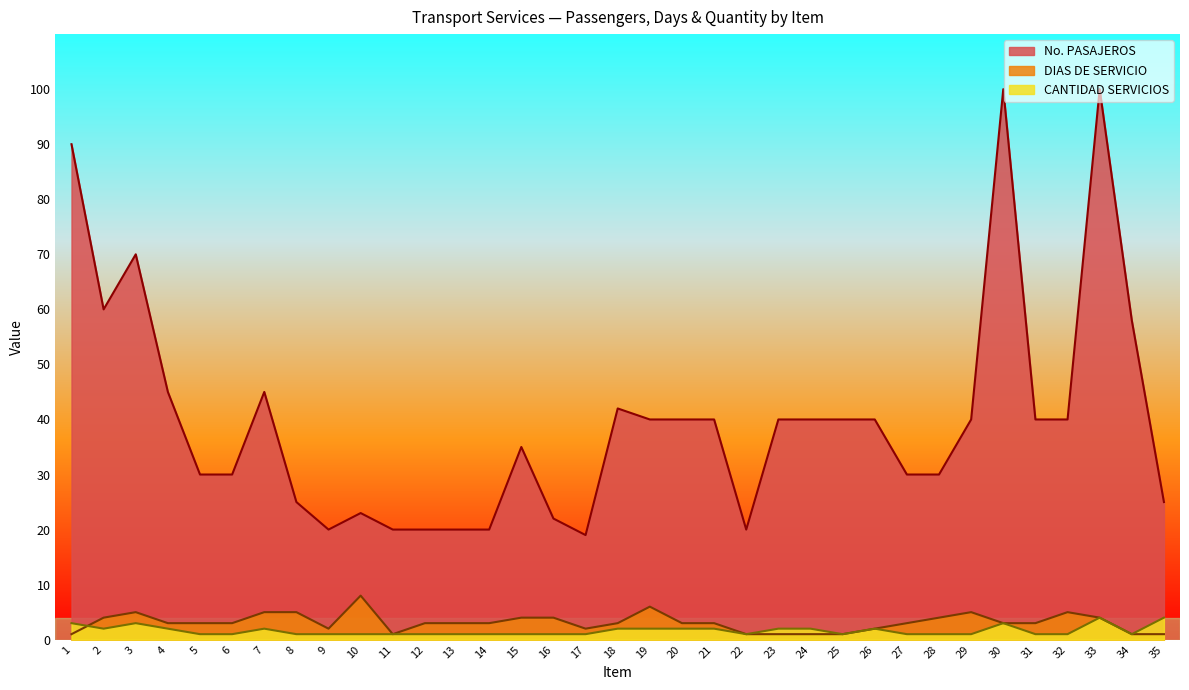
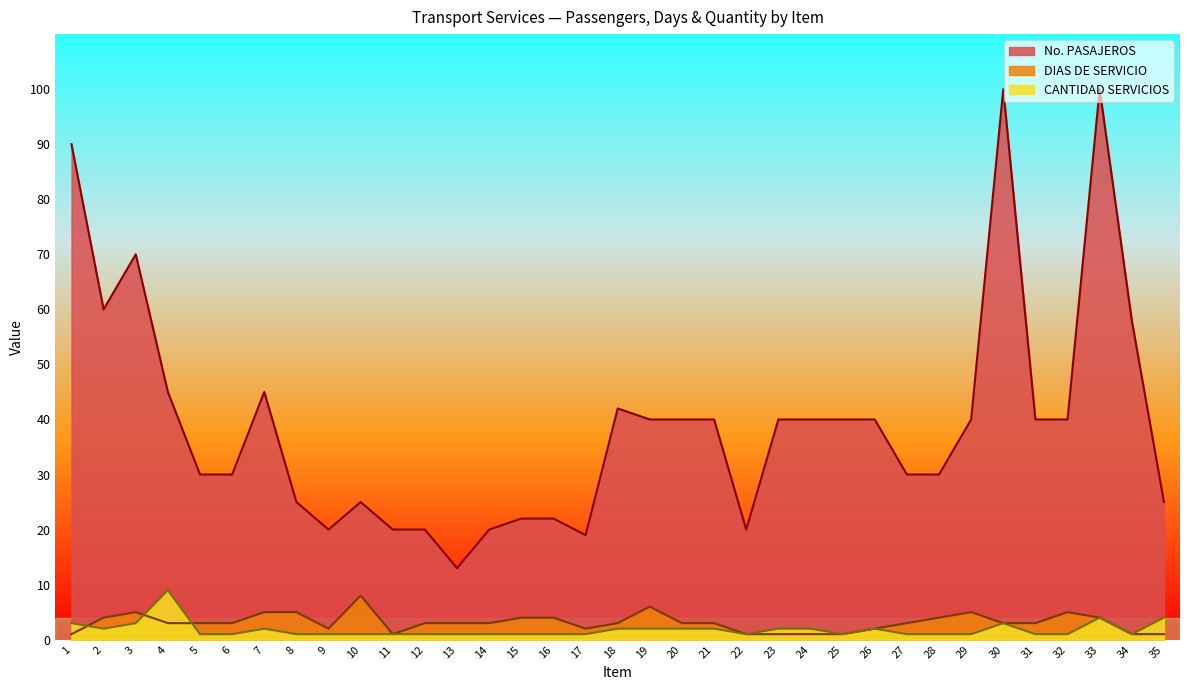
  {
    "No. PASAJEROS": {
      "1": 90,
      "2": 60,
      "3": 70,
      "4": 45,
      "5": 30,
      "6": 30,
      "7": 45,
      "8": 25,
      "9": 20,
-     "10": 23,
+     "10": 25,
      "11": 20,
      "12": 20,
-     "13": 20,
+     "13": 13,
      "14": 20,
-     "15": 35,
+     "15": 22,
      "16": 22,
      "17": 19,
      "18": 42,
      "19": 40,
      "20": 40,
      "21": 40,
      "22": 20,
      "23": 40,
      "24": 40,
      "25": 40,
      "26": 40,
      "27": 30,
      "28": 30,
      "29": 40,
      "30": 100,
      "31": 40,
      "32": 40,
      "34": 58,
      "35": 25
    },
    "DIAS DE SERVICIO": {
      "1": 1,
      "2": 4,
      "3": 5,
      "4": 3,
      "5": 3,
      "6": 3,
      "7": 5,
      "8": 5,
      "9": 2,
      "10": 8,
      "12": 3,
      "13": 3,
      "14": 3,
      "15": 4,
      "16": 4,
      "17": 2,
      "18": 3,
      "19": 6,
      "20": 3,
      "21": 3,
      "23": 1,
      "24": 1,
      "27": 3,
      "28": 4,
      "29": 5,
      "31": 3,
      "32": 5,
      "35": 1
    },
    "CANTIDAD SERVICIOS": {
      "1": 3,
      "2": 2,
      "3": 3,
-     "4": 2,
+     "4": 9,
      "5": 1,
      "6": 1,
      "7": 2,
      "8": 1,
      "9": 1,
      "10": 1,
      "12": 1,
      "13": 1,
      "14": 1,
      "15": 1,
      "16": 1,
      "17": 1,
      "18": 2,
      "19": 2,
      "20": 2,
      "21": 2,
      "23": 2,
      "24": 2,
      "27": 1,
      "28": 1,
      "29": 1,
      "31": 1,
      "32": 1,
      "35": 4
    }
  }
